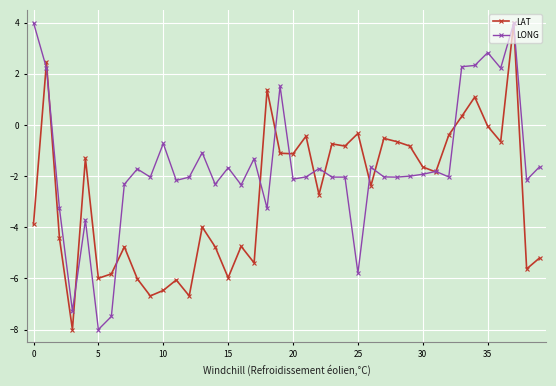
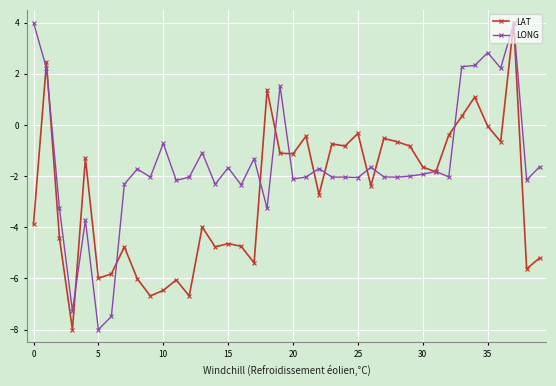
  {
    "LAT": {
      "0": -3.9,
      "5": -6.0,
      "10": -6.5,
-     "15": -6.0,
+     "15": -4.6,
      "20": -1.1,
      "25": -0.3,
      "30": -1.6,
      "35": -0.1
    },
    "LONG": {
      "0": 4.0,
      "5": -8.0,
      "10": -0.7,
      "15": -1.7,
      "20": -2.1,
-     "25": -5.8,
+     "25": -2.1,
      "30": -1.9,
      "35": 2.8
    }
  }
